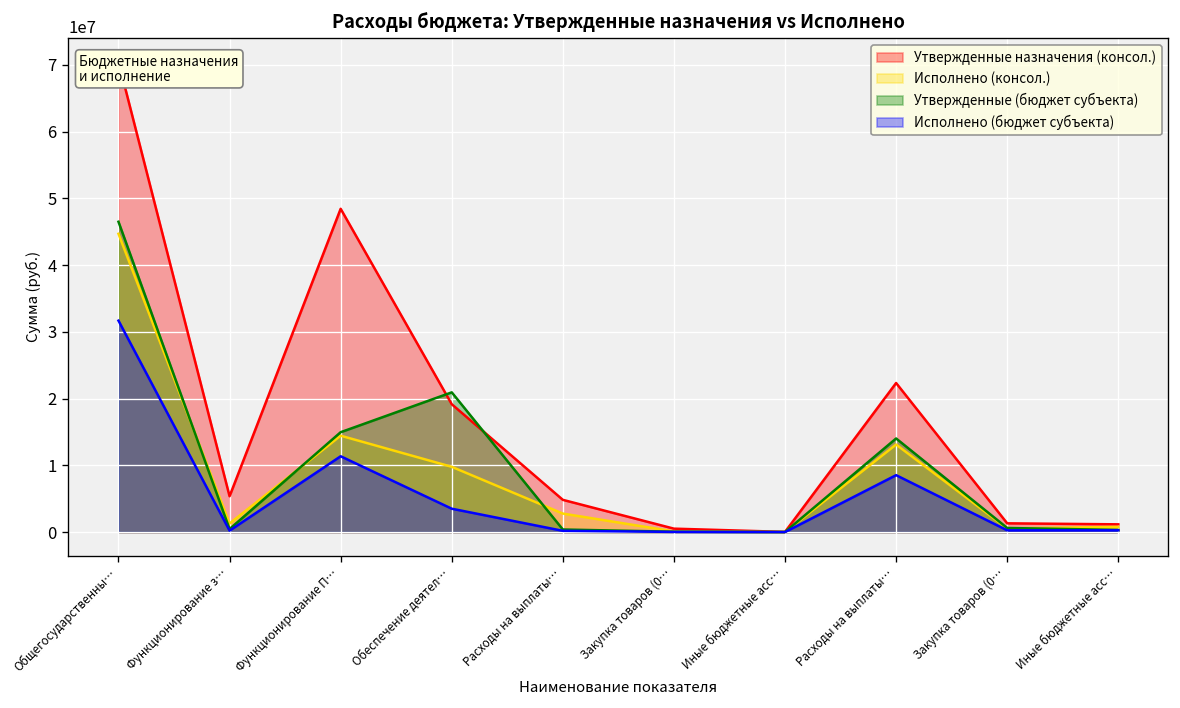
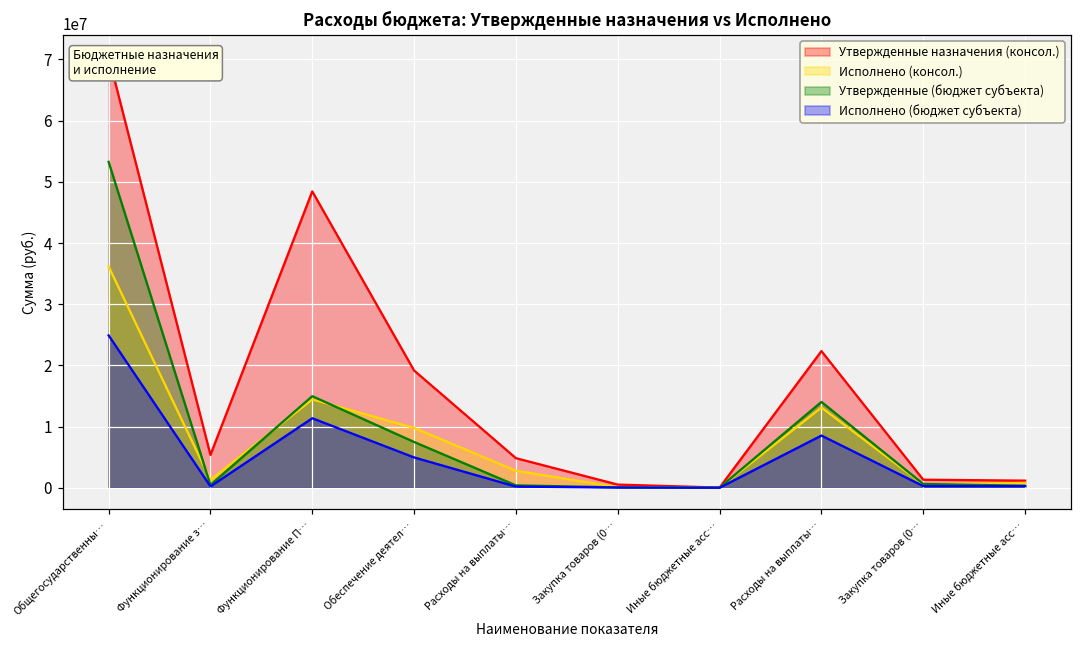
  {
    "Утвержденные назначения (консол.)": {
      "Функционирование з…": 5000000,
      "Функционирование П…": 48000000,
      "Обеспечение деятел…": 19000000
    },
    "Исполнено (консол.)": {
-     "Общегосударственны…": 45000000,
+     "Общегосударственны…": 36000000,
      "Функционирование з…": 1000000,
      "Функционирование П…": 14000000,
      "Обеспечение деятел…": 10000000
    },
    "Утвержденные (бюджет субъекта)": {
-     "Общегосударственны…": 46000000,
+     "Общегосударственны…": 53000000,
      "Функционирование П…": 15000000,
-     "Обеспечение деятел…": 21000000
+     "Обеспечение деятел…": 7000000
    },
    "Исполнено (бюджет субъекта)": {
-     "Общегосударственны…": 32000000,
+     "Общегосударственны…": 25000000,
      "Функционирование П…": 11000000,
-     "Обеспечение деятел…": 4000000
+     "Обеспечение деятел…": 5000000
    }
  }
